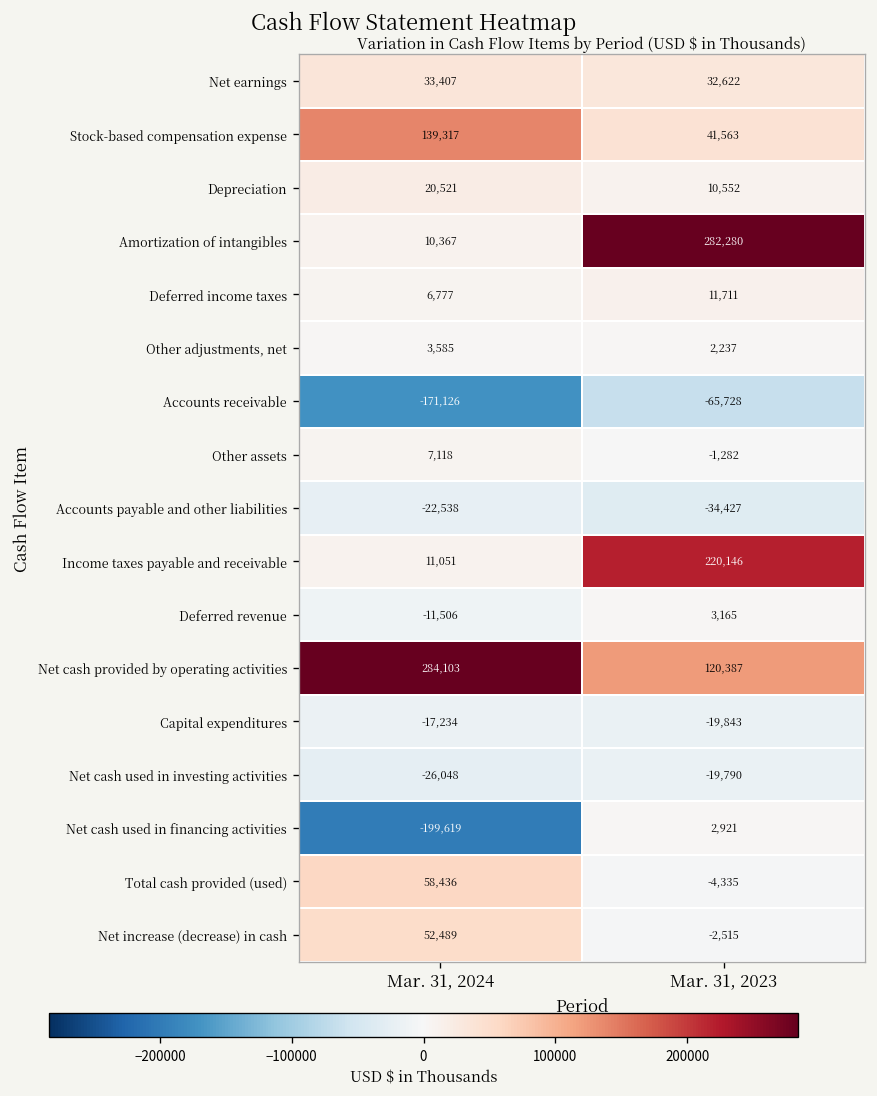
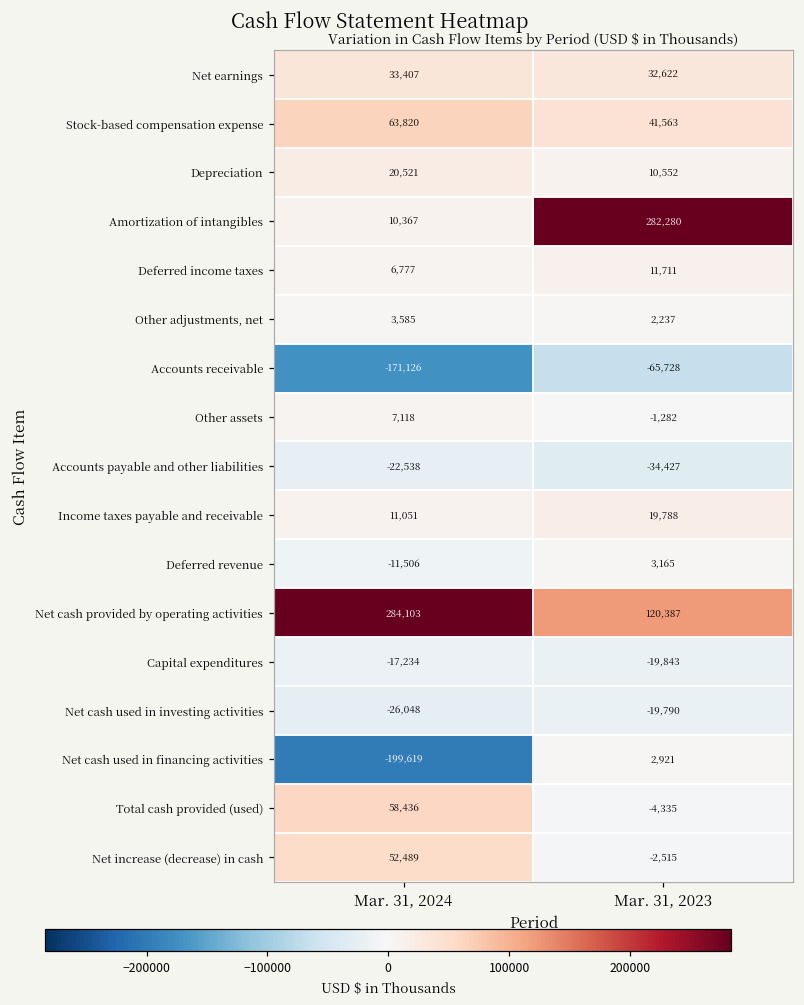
  {
    "Net earnings": {
      "Mar. 31, 2024": "33,407",
      "Mar. 31, 2023": "32,622"
    },
    "Stock-based compensation expense": {
-     "Mar. 31, 2024": "139,317",
+     "Mar. 31, 2024": "63,820",
      "Mar. 31, 2023": "41,563"
    },
    "Depreciation": {
      "Mar. 31, 2024": "20,521",
      "Mar. 31, 2023": "10,552"
    },
    "Amortization of intangibles": {
      "Mar. 31, 2024": "10,367",
      "Mar. 31, 2023": "282,280"
    },
    "Deferred income taxes": {
      "Mar. 31, 2024": "6,777",
      "Mar. 31, 2023": "11,711"
    },
    "Other adjustments, net": {
      "Mar. 31, 2024": "3,585",
      "Mar. 31, 2023": "2,237"
    },
    "Accounts receivable": {
      "Mar. 31, 2024": "-171,126",
      "Mar. 31, 2023": "-65,728"
    },
    "Other assets": {
      "Mar. 31, 2024": "7,118",
      "Mar. 31, 2023": "-1,282"
    },
    "Accounts payable and other liabilities": {
      "Mar. 31, 2024": "-22,538",
      "Mar. 31, 2023": "-34,427"
    },
    "Income taxes payable and receivable": {
      "Mar. 31, 2024": "11,051",
-     "Mar. 31, 2023": "220,146"
+     "Mar. 31, 2023": "19,788"
    },
    "Deferred revenue": {
      "Mar. 31, 2024": "-11,506",
      "Mar. 31, 2023": "3,165"
    },
    "Net cash provided by operating activities": {
      "Mar. 31, 2024": "284,103",
      "Mar. 31, 2023": "120,387"
    },
    "Capital expenditures": {
      "Mar. 31, 2024": "-17,234",
      "Mar. 31, 2023": "-19,843"
    },
    "Net cash used in investing activities": {
      "Mar. 31, 2024": "-26,048",
      "Mar. 31, 2023": "-19,790"
    },
    "Net cash used in financing activities": {
      "Mar. 31, 2024": "-199,619",
      "Mar. 31, 2023": "2,921"
    },
    "Total cash provided (used)": {
      "Mar. 31, 2024": "58,436",
      "Mar. 31, 2023": "-4,335"
    },
    "Net increase (decrease) in cash": {
      "Mar. 31, 2024": "52,489",
      "Mar. 31, 2023": "-2,515"
    }
  }
